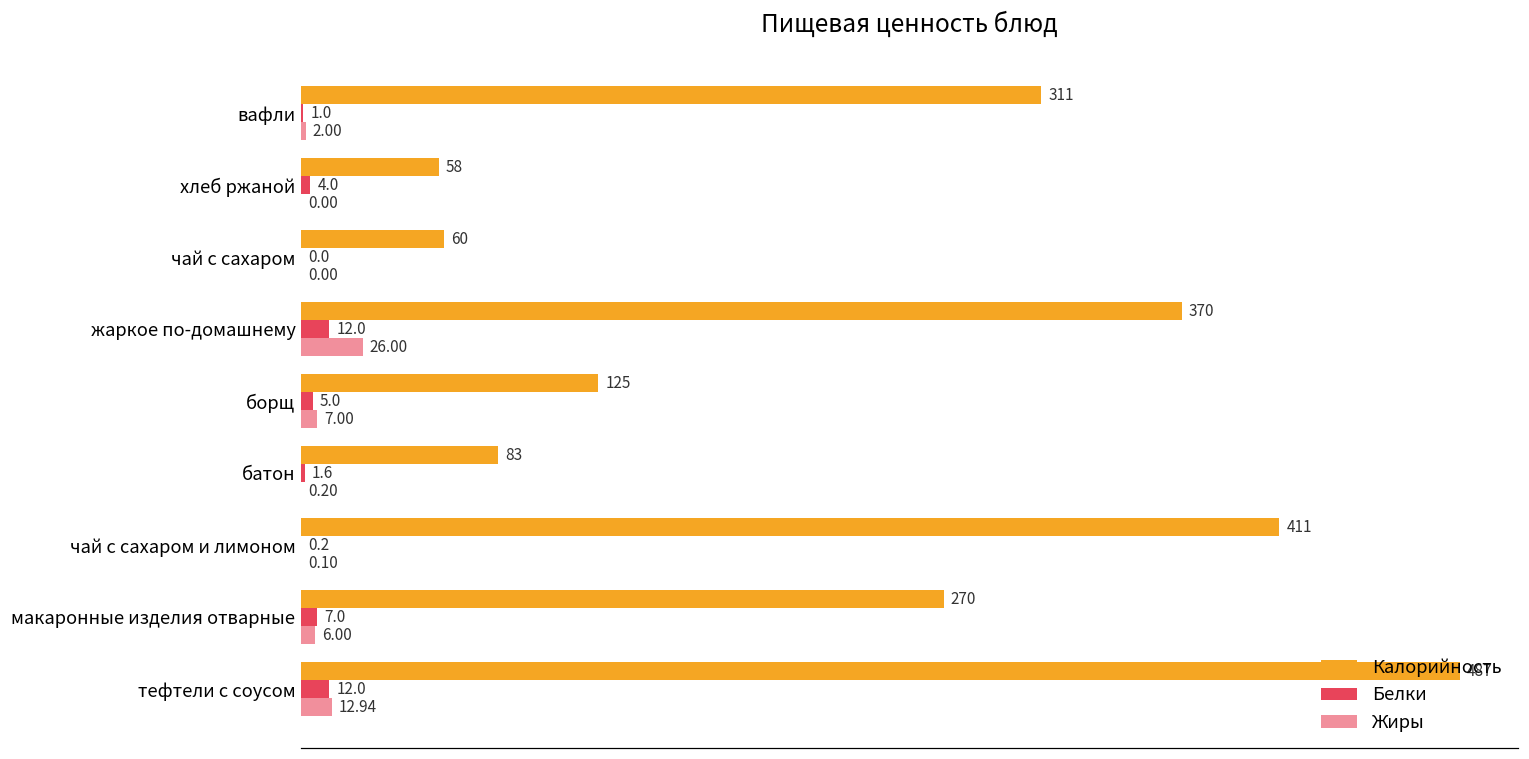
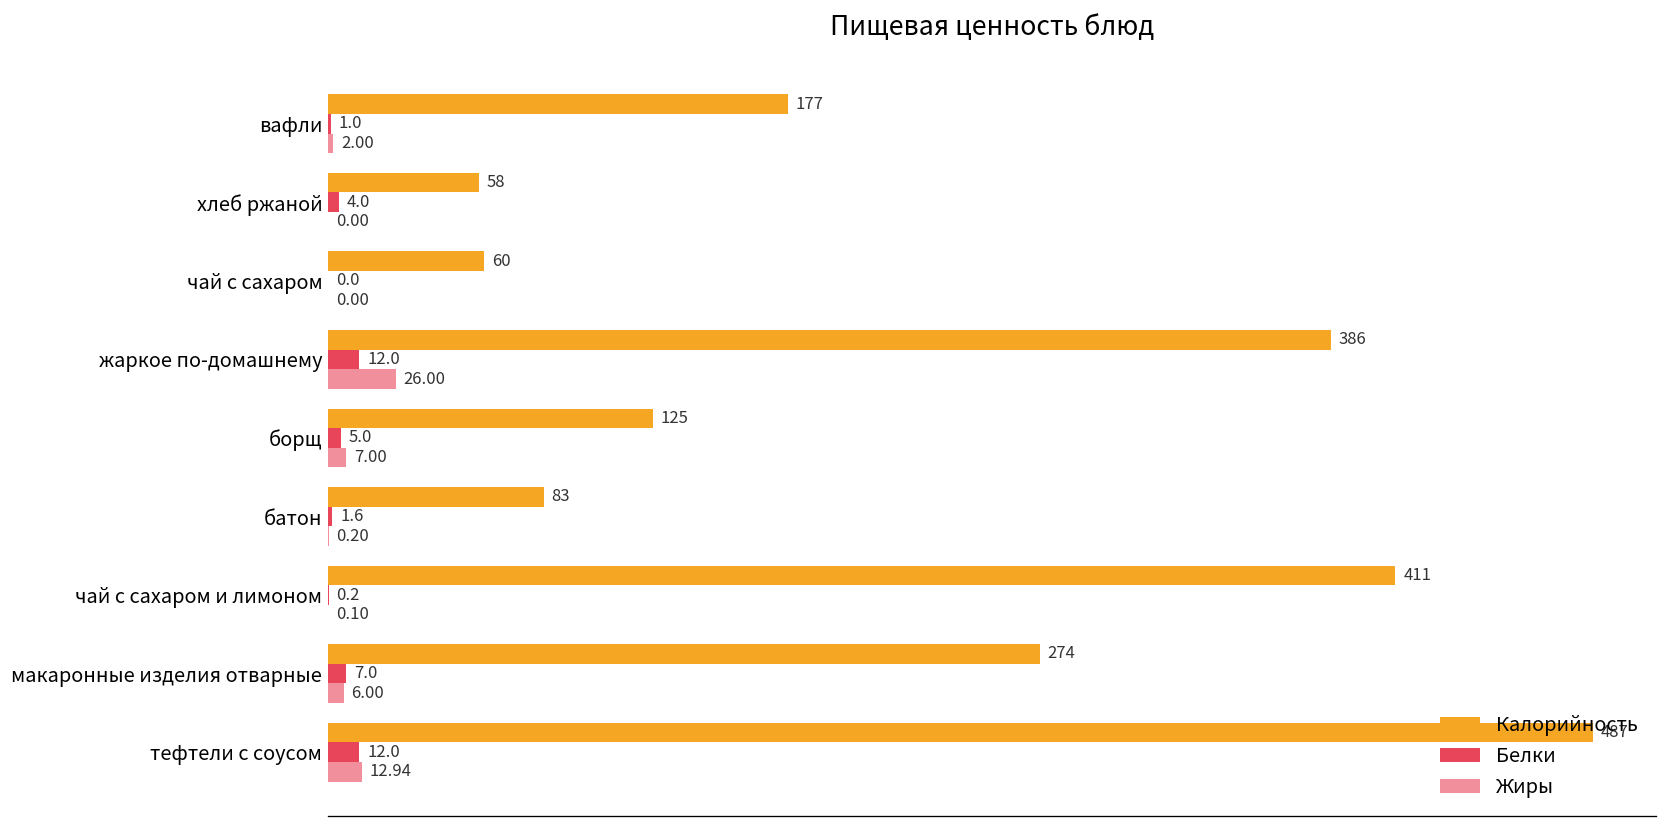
  {
    "Калорийность": {
-     "вафли": 311,
+     "вафли": 177,
      "хлеб ржаной": 58,
      "чай с сахаром": 60,
-     "жаркое по-домашнему": 370,
+     "жаркое по-домашнему": 386,
      "борщ": 125,
      "батон": 83,
      "чай с сахаром и лимоном": 411,
-     "макаронные изделия отварные": 270,
+     "макаронные изделия отварные": 274,
      "тефтели с соусом": 487
    }
  }
